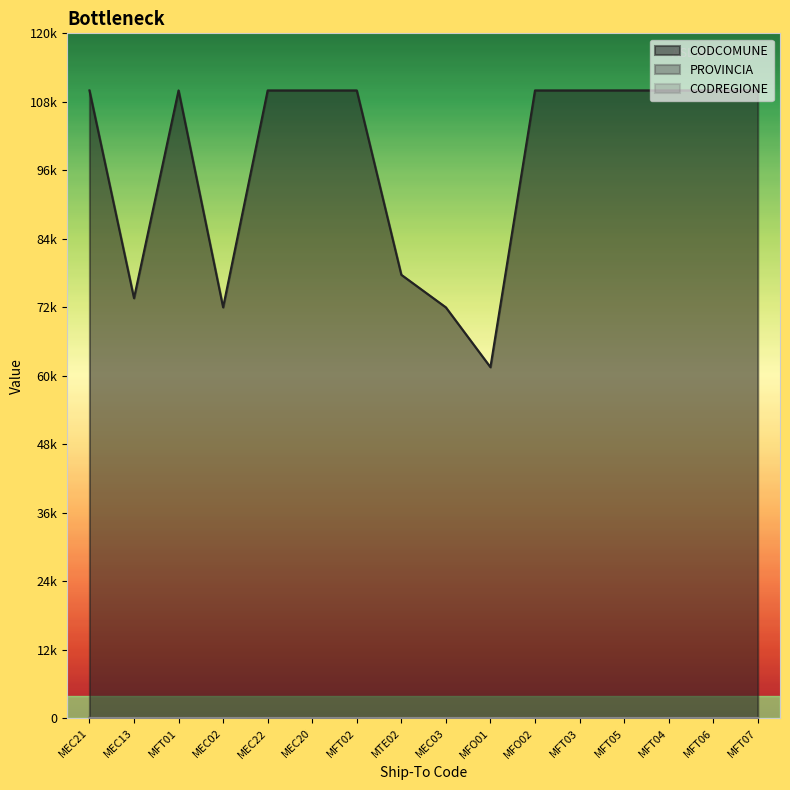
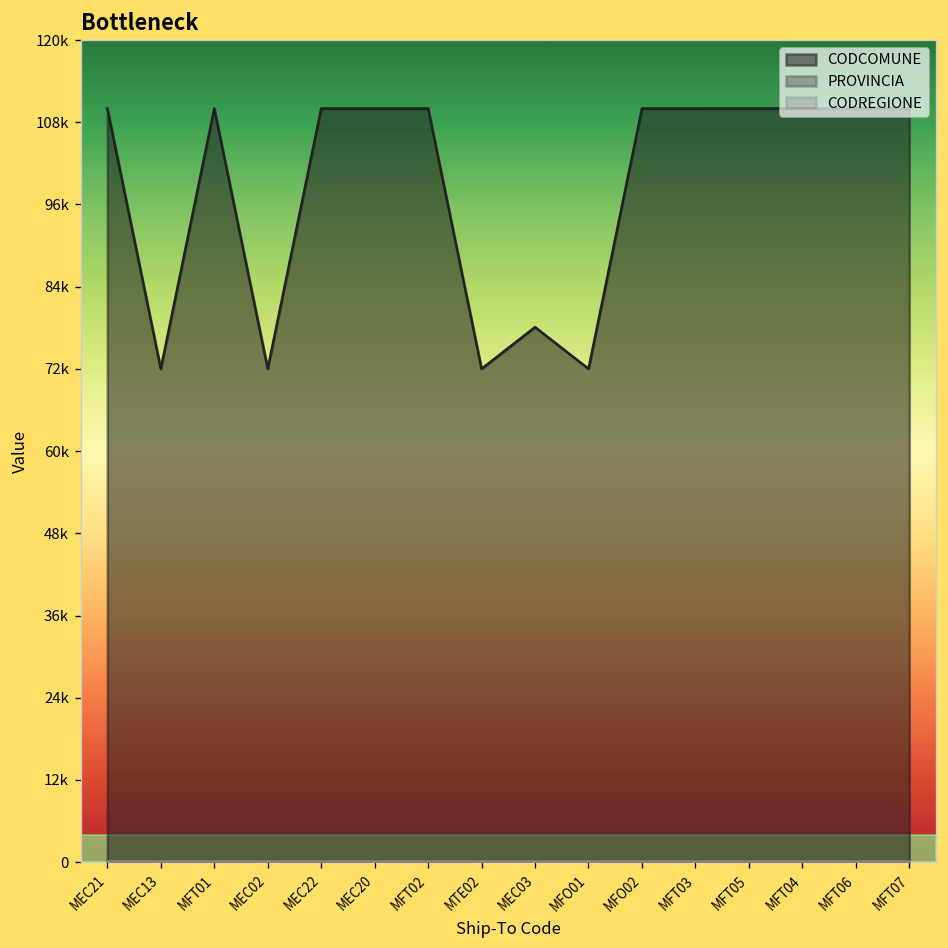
  {
    "CODCOMUNE": {
      "MEC21": 110000,
-     "MEC13": 74000,
+     "MEC13": 72000,
      "MFT01": 110000,
      "MEC02": 72000,
      "MEC22": 110000,
      "MEC20": 110000,
      "MFT02": 110000,
-     "MTE02": 78000,
-     "MEC03": 72000,
-     "MFO01": 62000,
+     "MTE02": 72000,
+     "MEC03": 78000,
+     "MFO01": 72000,
      "MFO02": 110000,
      "MFT03": 110000,
      "MFT05": 110000
    }
  }
